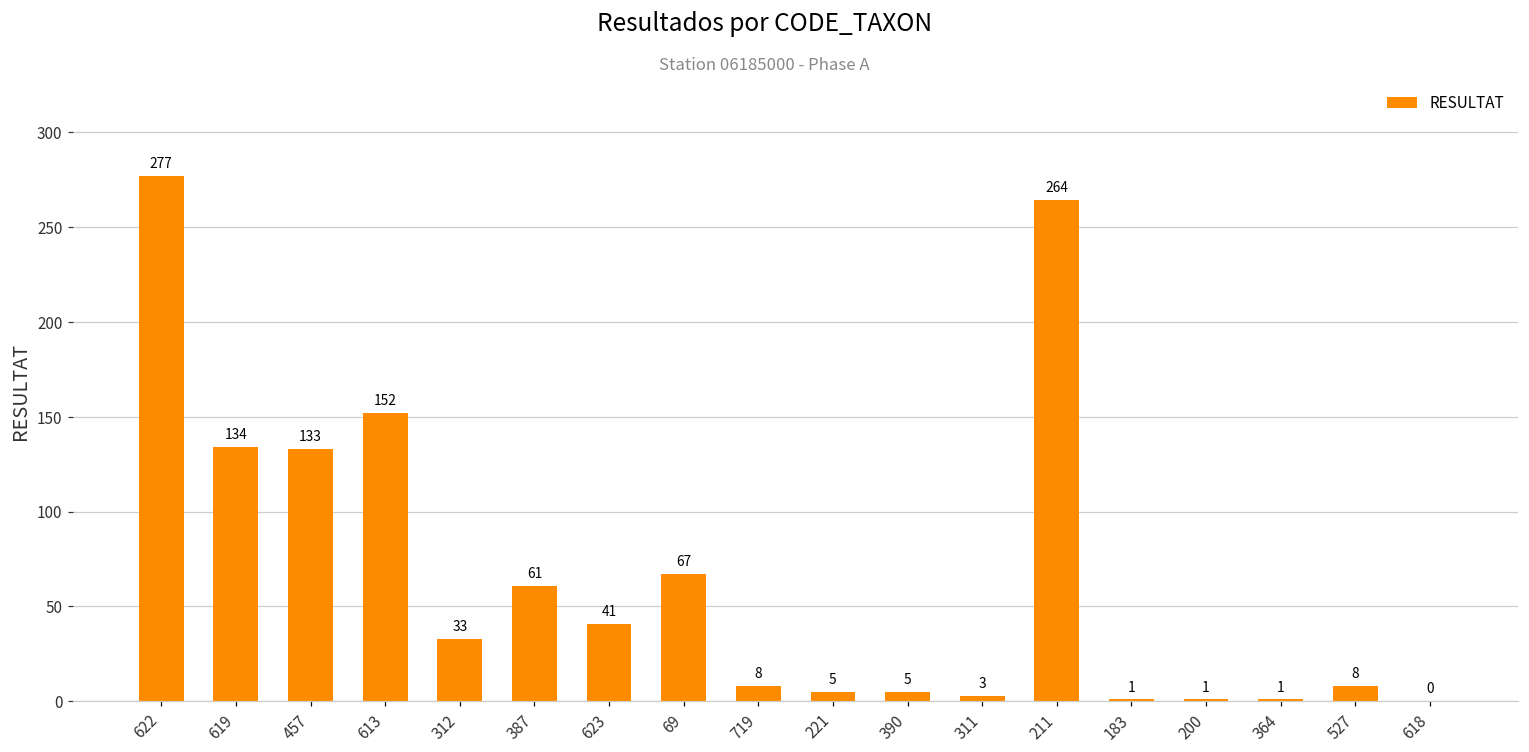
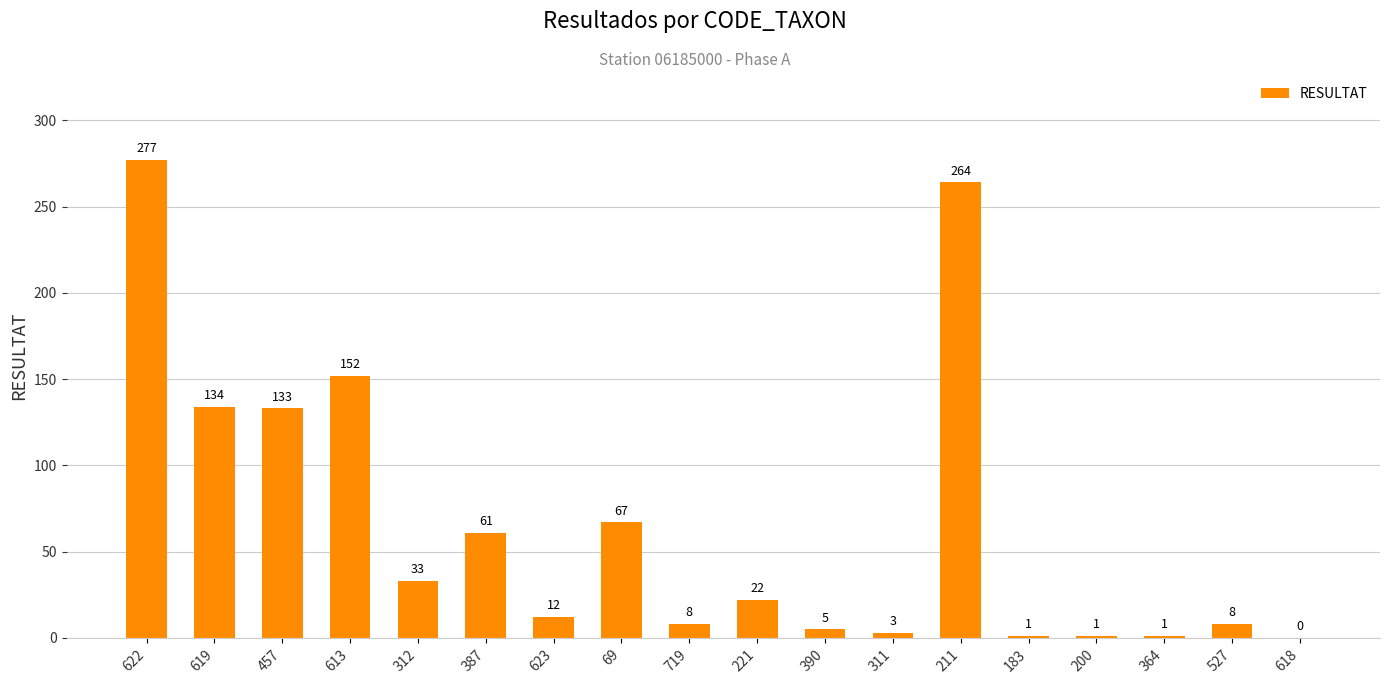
  {
    "622": 277,
    "619": 134,
    "457": 133,
    "613": 152,
    "312": 33,
    "387": 61,
-   "623": 41,
+   "623": 12,
    "69": 67,
    "719": 8,
-   "221": 5,
+   "221": 22,
    "390": 5,
    "311": 3,
    "211": 264,
    "183": 1,
    "200": 1,
    "364": 1,
    "527": 8,
    "618": 0
  }
